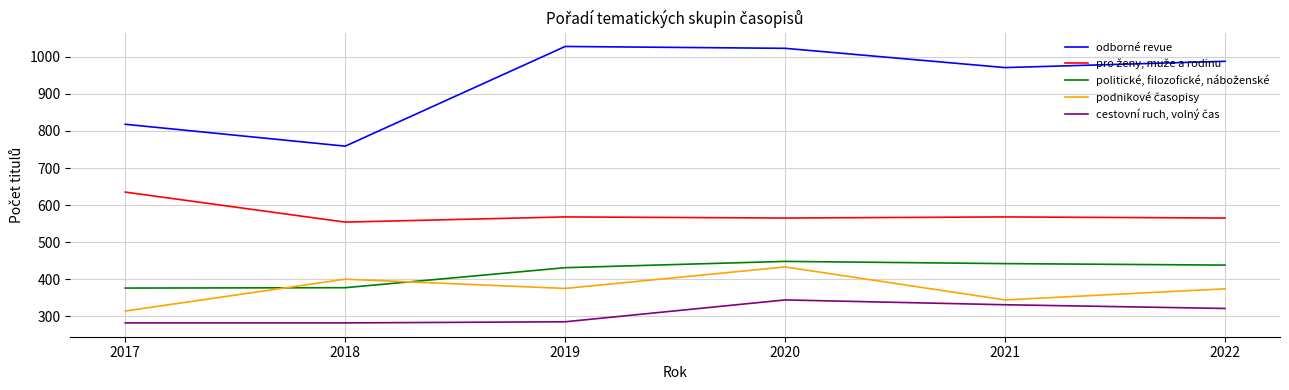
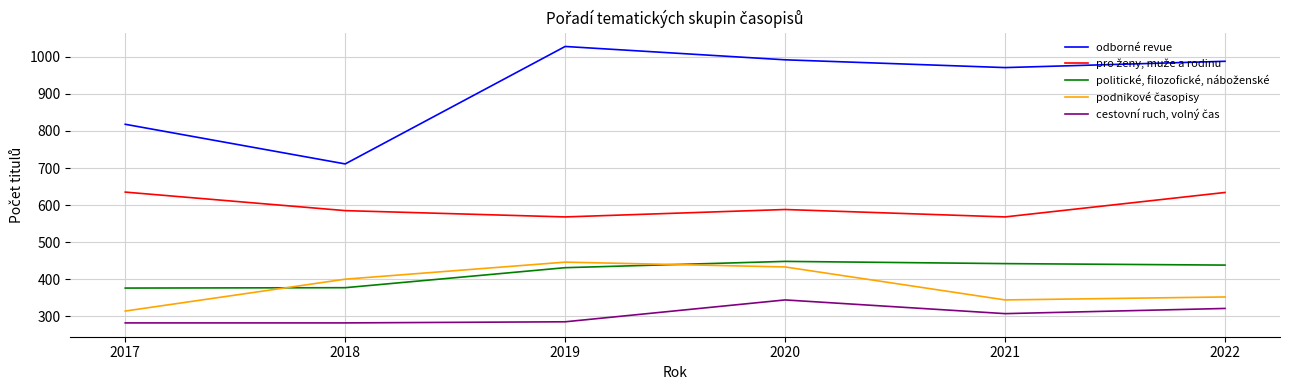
  {
    "odborné revue": {
      "2017": 820,
-     "2018": 760,
+     "2018": 710,
      "2019": 1030,
-     "2020": 1020,
+     "2020": 990,
      "2021": 970,
      "2022": 990
    },
    "pro ženy, muže a rodinu": {
      "2017": 640,
-     "2018": 550,
+     "2018": 590,
      "2019": 570,
-     "2020": 570,
+     "2020": 590,
      "2021": 570,
-     "2022": 570
+     "2022": 630
    },
    "politické, filozofické, náboženské": {
      "2017": 380,
      "2018": 380,
      "2019": 430,
      "2020": 450,
      "2021": 440,
      "2022": 440
    },
    "podnikové časopisy": {
      "2017": 310,
      "2018": 400,
-     "2019": 380,
+     "2019": 450,
      "2020": 430,
      "2021": 340,
-     "2022": 370
+     "2022": 350
    },
    "cestovní ruch, volný čas": {
      "2017": 280,
      "2018": 280,
      "2019": 290,
      "2020": 340,
-     "2021": 330,
+     "2021": 310,
      "2022": 320
    }
  }
